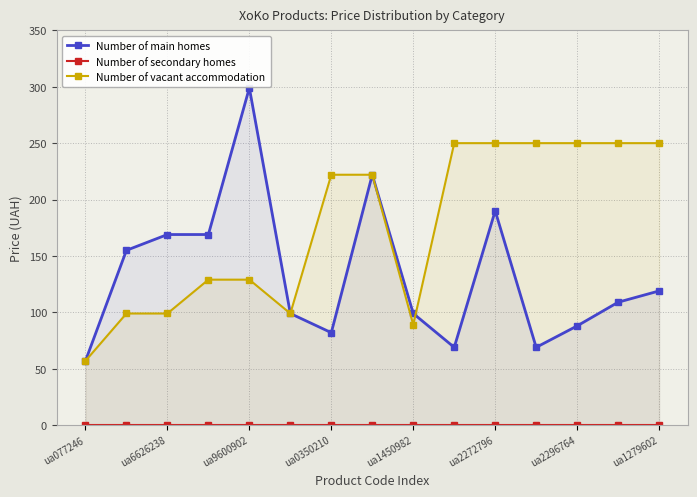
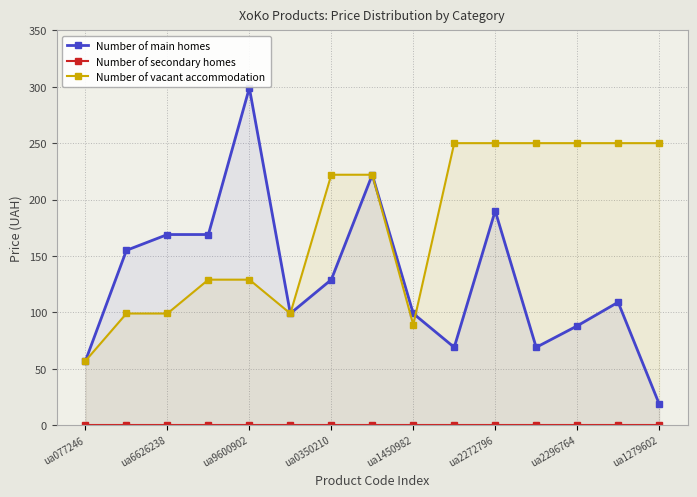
  {
    "Number of main homes": {
      "ua6626238": 169,
      "ua9600902": 299,
-     "ua0350210": 82,
+     "ua0350210": 129,
      "ua1450982": 99,
      "ua2272796": 190,
      "ua2296764": 88,
-     "ua1279602": 119
+     "ua1279602": 19
    },
    "Number of secondary homes": {
      "ua077246": 0,
      "ua6626238": 0,
      "ua9600902": 0,
      "ua0350210": 0,
      "ua1450982": 0,
      "ua2272796": 0,
      "ua2296764": 0,
      "ua1279602": 0
    },
    "Number of vacant accommodation": {
      "ua6626238": 99,
      "ua9600902": 129,
      "ua0350210": 222,
      "ua1450982": 89,
      "ua2272796": 250,
      "ua2296764": 250,
      "ua1279602": 250
    }
  }
